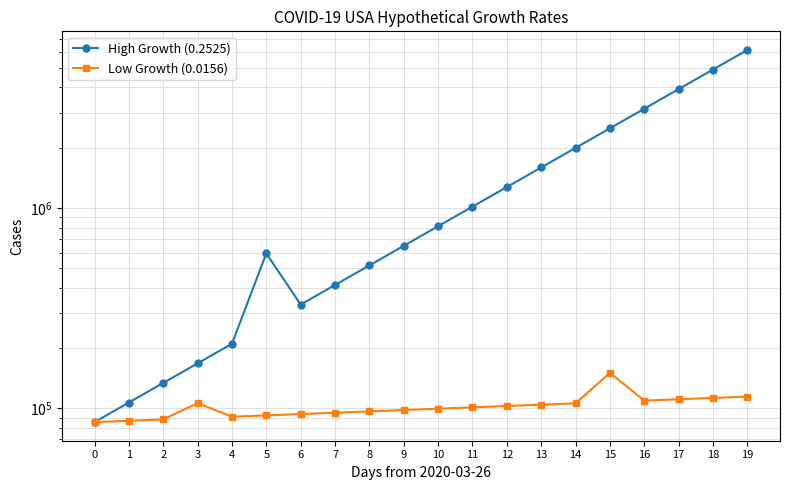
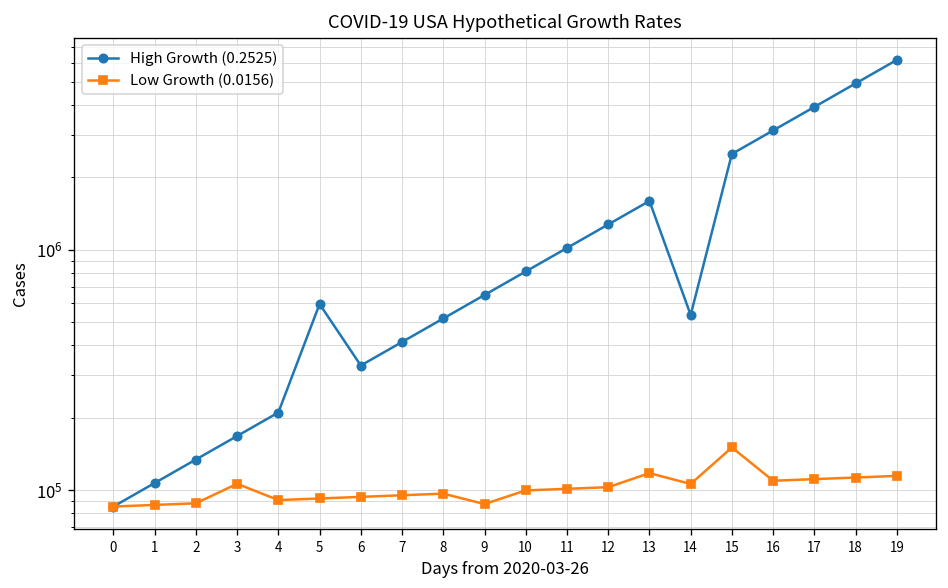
  {
    "High Growth (0.2525)": {
      "1": 110000,
      "2": 130000,
      "3": 170000,
      "4": 210000,
      "5": 590000,
      "6": 330000,
      "7": 410000,
      "8": 520000,
      "9": 650000,
      "10": 810000,
      "11": 1000000,
      "12": 1300000,
      "13": 1600000,
-     "14": 2000000,
+     "14": 540000,
      "15": 2500000,
      "16": 3100000,
      "17": 3900000,
      "18": 4900000,
      "19": 6200000
    },
    "Low Growth (0.0156)": {
      "1": 87000,
      "2": 90000,
      "3": 110000,
      "4": 90000,
      "5": 90000,
      "6": 90000,
      "7": 100000,
      "8": 100000,
-     "9": 100000,
+     "9": 90000,
      "10": 100000,
      "11": 100000,
      "12": 100000,
-     "13": 100000,
+     "13": 120000,
      "14": 110000,
      "15": 150000,
      "16": 110000,
      "17": 110000,
      "18": 110000,
      "19": 110000
    }
  }
